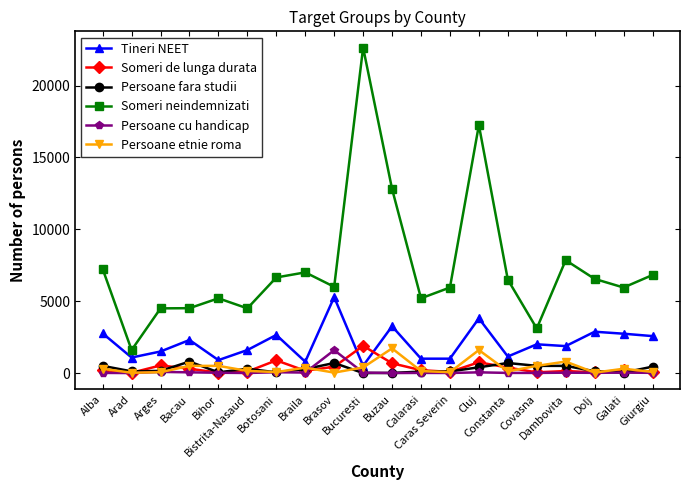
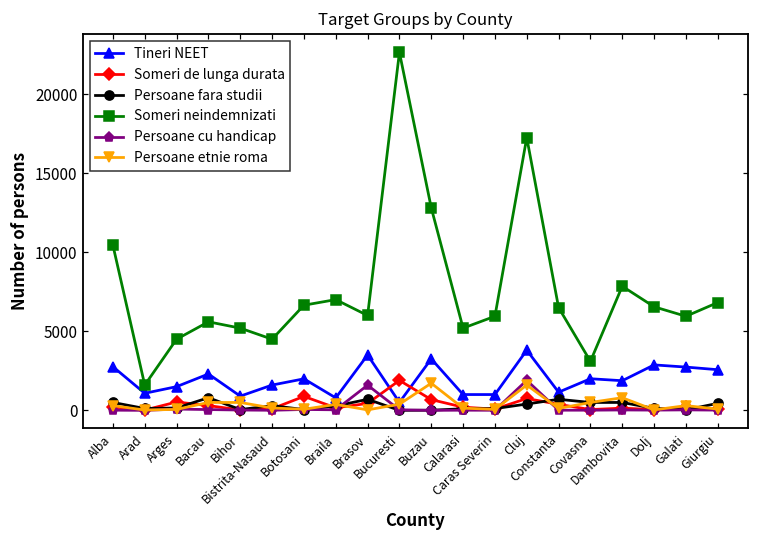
  {
    "Tineri NEET": {
      "Alba": 2800,
      "Arad": 1100,
      "Arges": 1500,
      "Bacau": 2300,
      "Bihor": 900,
      "Bistrita-Nasaud": 1600,
-     "Botosani": 2700,
+     "Botosani": 2000,
      "Braila": 800,
-     "Brasov": 5300,
+     "Brasov": 3500,
      "Buzau": 3300,
      "Calarasi": 1000,
      "Caras Severin": 1000,
      "Cluj": 3800,
      "Constanta": 1200,
      "Covasna": 2000,
      "Dambovita": 1900,
      "Dolj": 2900,
      "Galati": 2700,
      "Giurgiu": 2600
    },
    "Someri de lunga durata": {
      "Arges": 500,
      "Bacau": 300,
      "Botosani": 900,
      "Brasov": 400,
      "Bucuresti": 1900,
      "Buzau": 700,
      "Cluj": 800,
      "Constanta": 400
    },
    "Persoane fara studii": {
      "Alba": 500,
      "Bacau": 800,
      "Brasov": 700,
      "Cluj": 400,
      "Constanta": 700,
      "Dambovita": 500,
      "Giurgiu": 400
    },
    "Someri neindemnizati": {
-     "Alba": 7200,
+     "Alba": 10400,
      "Arad": 1600,
      "Arges": 4500,
-     "Bacau": 4500,
+     "Bacau": 5600,
      "Bihor": 5200,
      "Bistrita-Nasaud": 4500,
      "Botosani": 6700,
      "Braila": 7000,
      "Brasov": 6000,
      "Bucuresti": 22600,
      "Buzau": 12800,
      "Calarasi": 5200,
      "Caras Severin": 6000,
      "Cluj": 17300,
      "Constanta": 6500,
      "Covasna": 3100,
      "Dambovita": 7900,
      "Dolj": 6600,
      "Galati": 6000,
      "Giurgiu": 6800
    },
    "Persoane cu handicap": {
      "Alba": 0,
      "Bacau": 100,
      "Brasov": 1600,
-     "Cluj": 100
+     "Cluj": 1900
    },
    "Persoane etnie roma": {
      "Bacau": 500,
      "Bihor": 500,
      "Brasov": 0,
      "Buzau": 1700,
      "Cluj": 1600,
      "Dambovita": 800
    }
  }
